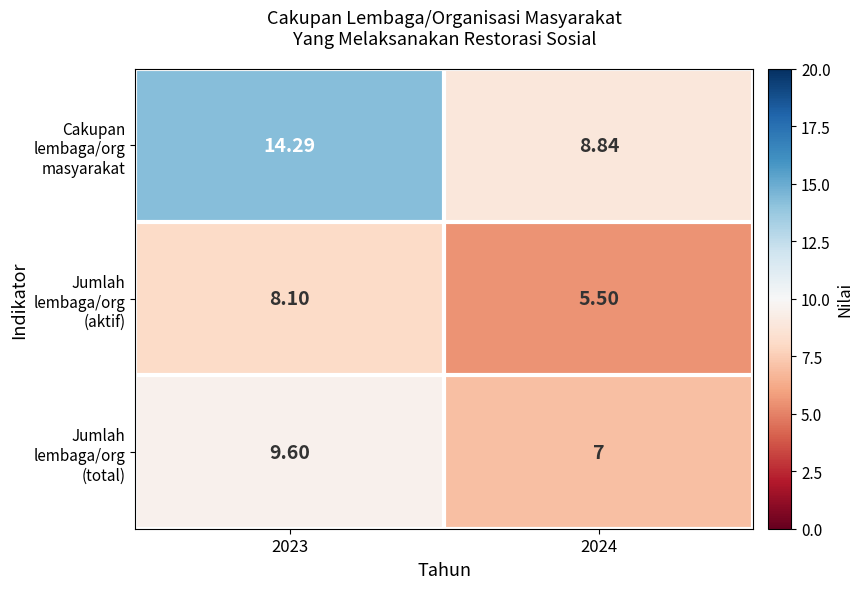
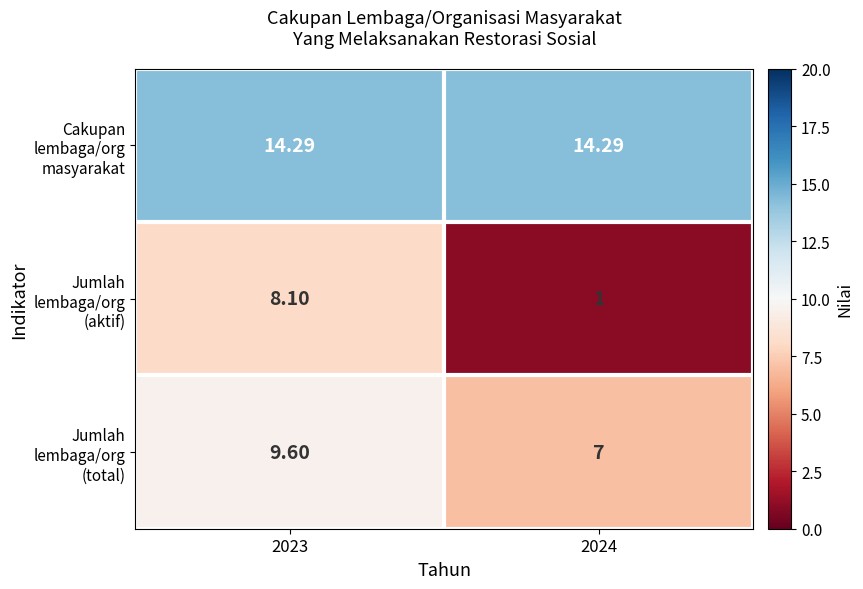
  {
    "Cakupan lembaga/org masyarakat": {
      "2023": 14.29,
-     "2024": 8.84
+     "2024": 14.29
    },
    "Jumlah lembaga/org (aktif)": {
      "2023": 8.10,
-     "2024": 5.50
+     "2024": 1
    },
    "Jumlah lembaga/org (total)": {
      "2023": 9.60,
      "2024": 7
    }
  }
